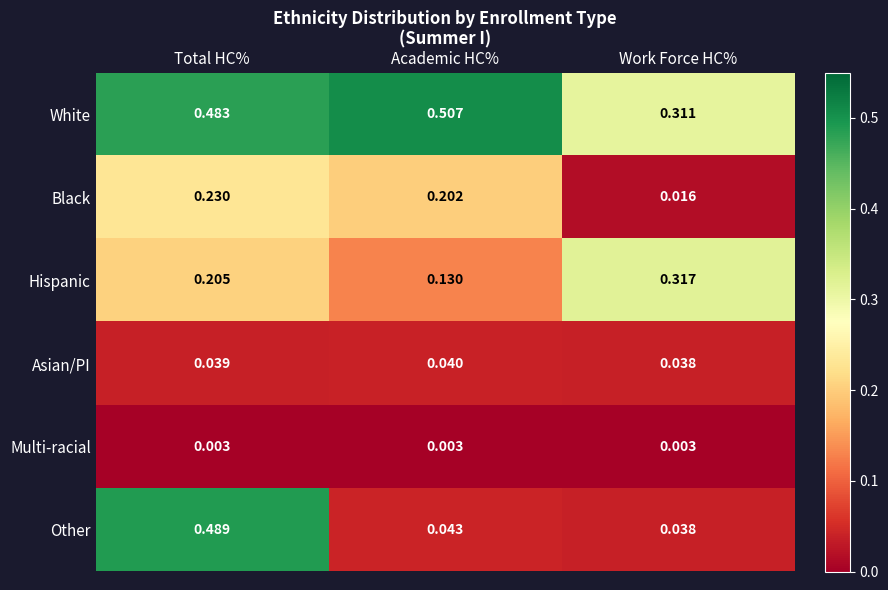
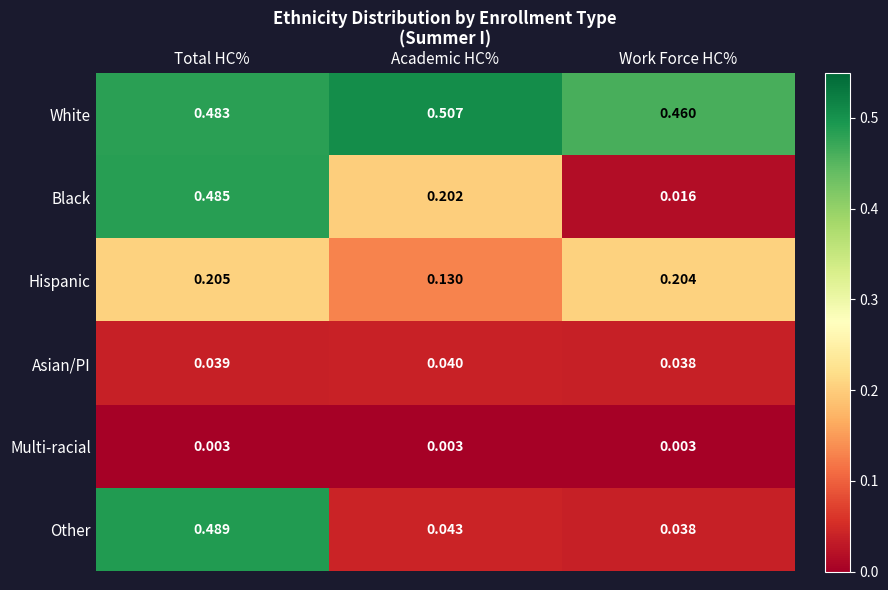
  {
    "White": {
      "Total HC%": 0.483,
      "Academic HC%": 0.507,
-     "Work Force HC%": 0.311
+     "Work Force HC%": 0.460
    },
    "Black": {
-     "Total HC%": 0.230,
+     "Total HC%": 0.485,
      "Academic HC%": 0.202,
      "Work Force HC%": 0.016
    },
    "Hispanic": {
      "Total HC%": 0.205,
      "Academic HC%": 0.130,
-     "Work Force HC%": 0.317
+     "Work Force HC%": 0.204
    },
    "Asian/PI": {
      "Total HC%": 0.039,
      "Academic HC%": 0.040,
      "Work Force HC%": 0.038
    },
    "Multi-racial": {
      "Total HC%": 0.003,
      "Academic HC%": 0.003,
      "Work Force HC%": 0.003
    },
    "Other": {
      "Total HC%": 0.489,
      "Academic HC%": 0.043,
      "Work Force HC%": 0.038
    }
  }
